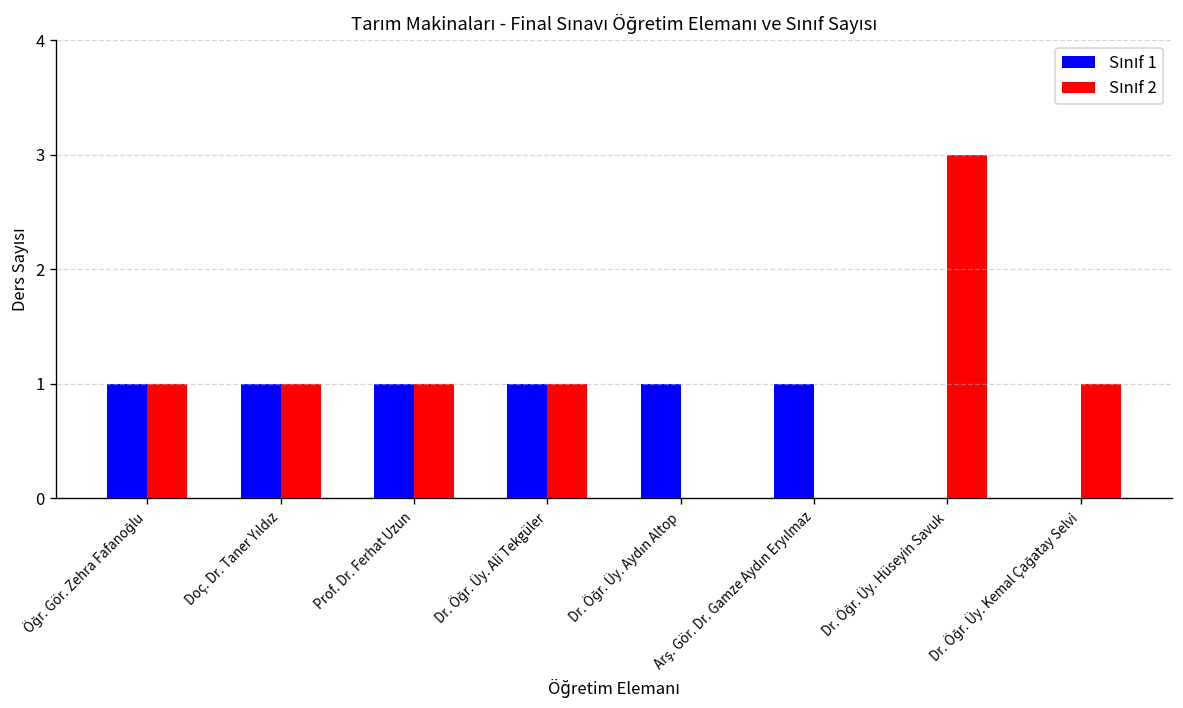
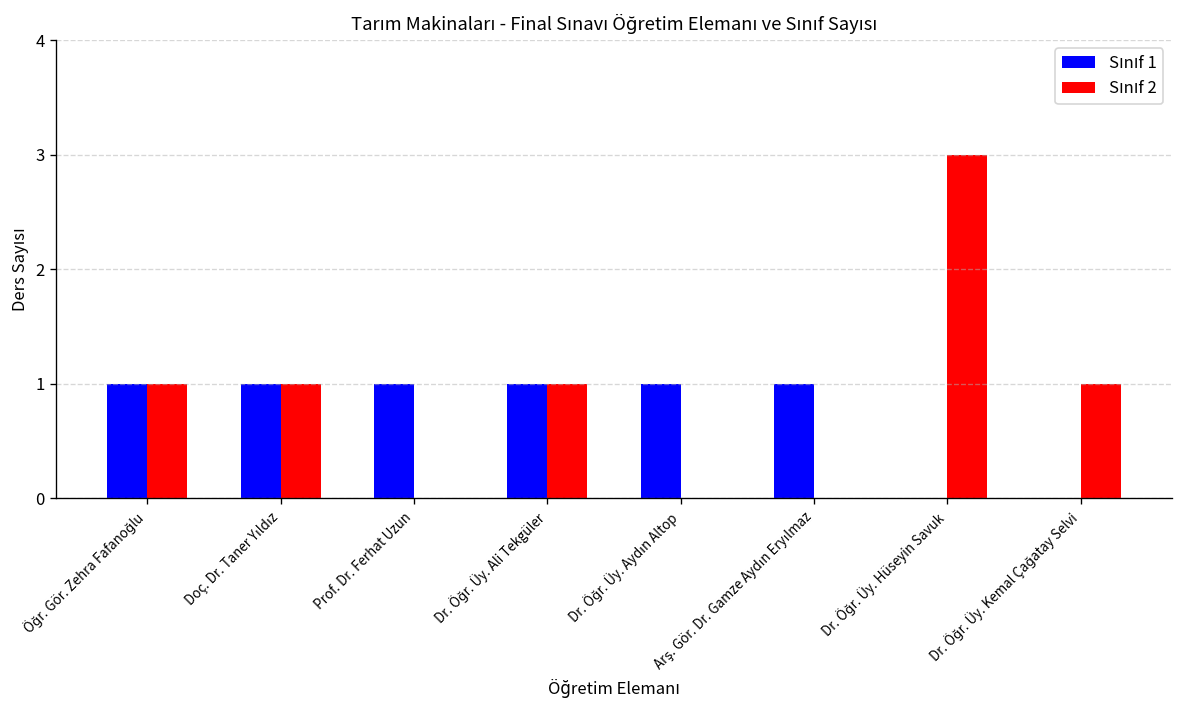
  {
    "Sınıf 1": {
      "Öğr. Gör. Zehra Fafanoğlu": 1,
      "Doç. Dr. Taner Yıldız": 1,
      "Prof. Dr. Ferhat Uzun": 1,
      "Dr. Öğr. Üy. Ali Tekgüler": 1,
      "Dr. Öğr. Üy. Aydın Altop": 1,
      "Arş. Gör. Dr. Gamze Aydın Eryılmaz": 1,
      "Dr. Öğr. Üy. Hüseyin Savuk": 0,
      "Dr. Öğr. Üy. Kemal Çağatay Selvi": 0
    },
    "Sınıf 2": {
      "Öğr. Gör. Zehra Fafanoğlu": 1,
      "Doç. Dr. Taner Yıldız": 1,
-     "Prof. Dr. Ferhat Uzun": 1,
+     "Prof. Dr. Ferhat Uzun": 0,
      "Dr. Öğr. Üy. Ali Tekgüler": 1,
      "Dr. Öğr. Üy. Aydın Altop": 0,
      "Arş. Gör. Dr. Gamze Aydın Eryılmaz": 0,
      "Dr. Öğr. Üy. Hüseyin Savuk": 3,
      "Dr. Öğr. Üy. Kemal Çağatay Selvi": 1
    }
  }
